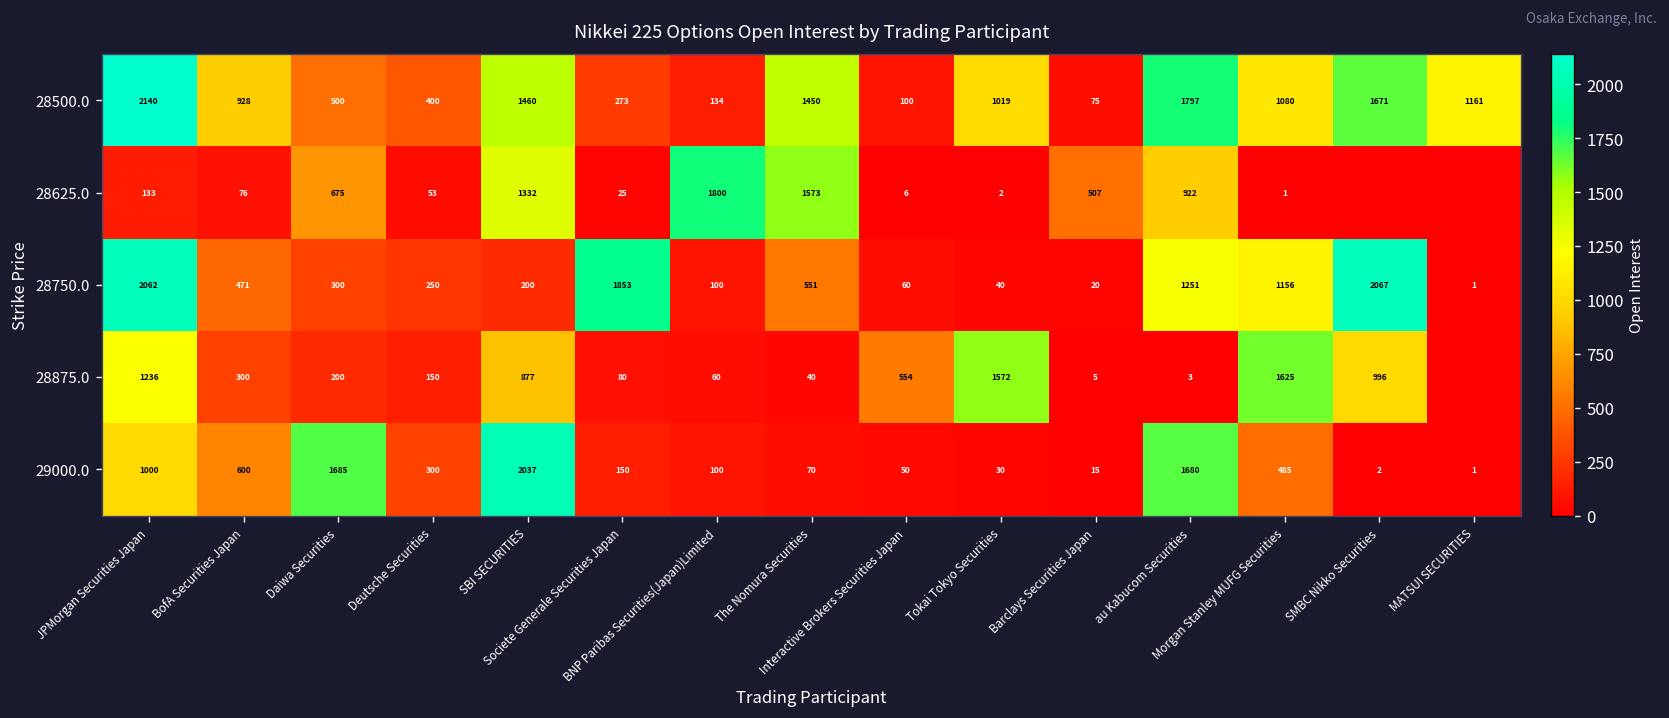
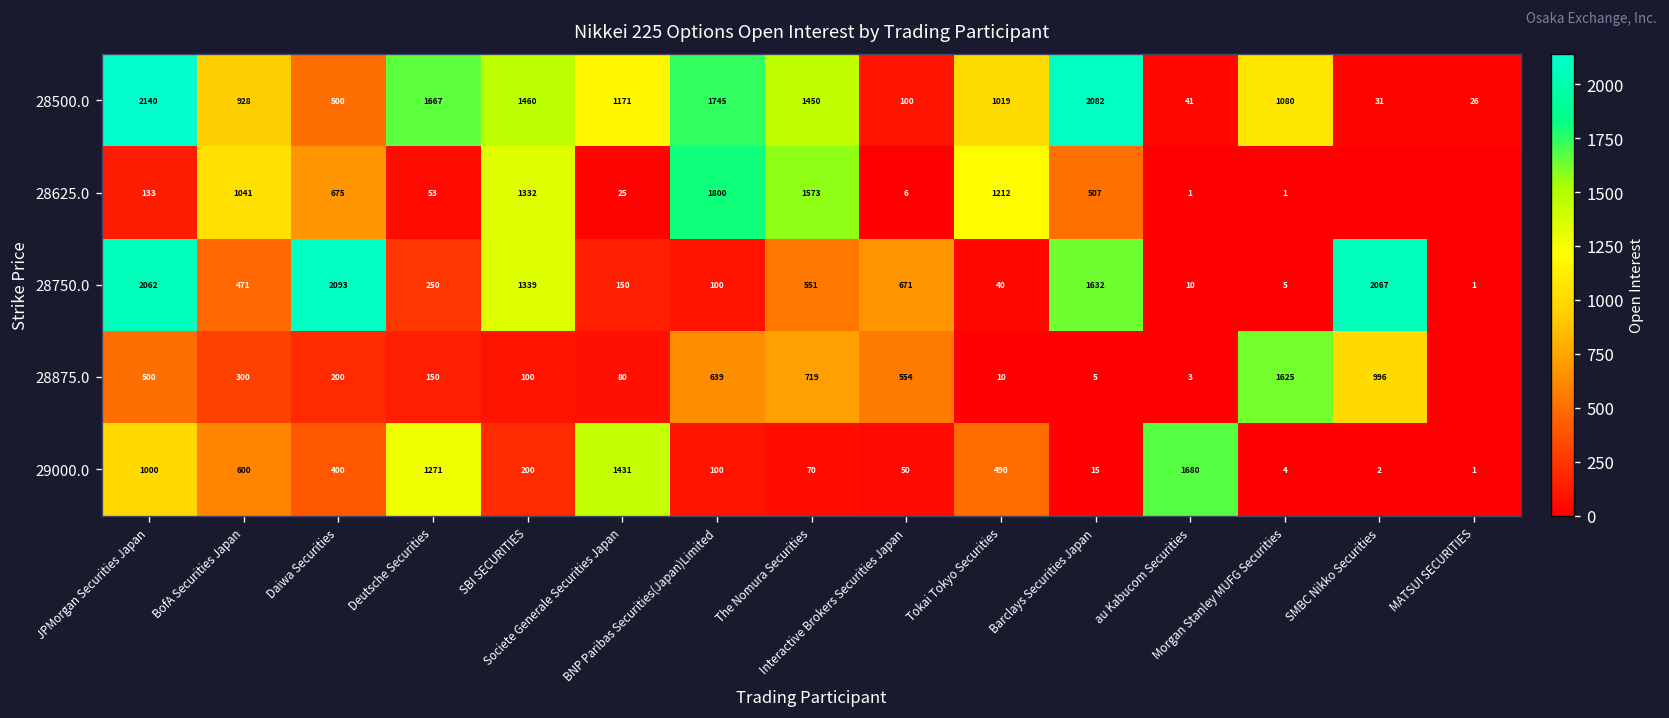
  {
    "28500.0": {
      "JPMorgan Securities Japan": 2140,
      "BofA Securities Japan": 928,
      "Daiwa Securities": 500,
-     "Deutsche Securities": 400,
+     "Deutsche Securities": 1667,
      "SBI SECURITIES": 1460,
-     "Societe Generale Securities Japan": 273,
-     "BNP Paribas Securities(Japan)Limited": 134,
+     "Societe Generale Securities Japan": 1171,
+     "BNP Paribas Securities(Japan)Limited": 1745,
      "The Nomura Securities": 1450,
      "Interactive Brokers Securities Japan": 100,
      "Tokai Tokyo Securities": 1019,
-     "Barclays Securities Japan": 75,
-     "au Kabucom Securities": 1797,
+     "Barclays Securities Japan": 2082,
+     "au Kabucom Securities": 41,
      "Morgan Stanley MUFG Securities": 1080,
-     "SMBC Nikko Securities": 1671,
-     "MATSUI SECURITIES": 1161
+     "SMBC Nikko Securities": 31,
+     "MATSUI SECURITIES": 26
    },
    "28625.0": {
      "JPMorgan Securities Japan": 133,
-     "BofA Securities Japan": 76,
+     "BofA Securities Japan": 1041,
      "Daiwa Securities": 675,
      "Deutsche Securities": 53,
      "SBI SECURITIES": 1332,
      "Societe Generale Securities Japan": 25,
      "BNP Paribas Securities(Japan)Limited": 1800,
      "The Nomura Securities": 1573,
      "Interactive Brokers Securities Japan": 6,
-     "Tokai Tokyo Securities": 2,
+     "Tokai Tokyo Securities": 1212,
      "Barclays Securities Japan": 507,
-     "au Kabucom Securities": 922,
+     "au Kabucom Securities": 1,
      "Morgan Stanley MUFG Securities": 1
    },
    "28750.0": {
      "JPMorgan Securities Japan": 2062,
      "BofA Securities Japan": 471,
-     "Daiwa Securities": 300,
+     "Daiwa Securities": 2093,
      "Deutsche Securities": 250,
-     "SBI SECURITIES": 200,
-     "Societe Generale Securities Japan": 1853,
+     "SBI SECURITIES": 1339,
+     "Societe Generale Securities Japan": 150,
      "BNP Paribas Securities(Japan)Limited": 100,
      "The Nomura Securities": 551,
-     "Interactive Brokers Securities Japan": 60,
+     "Interactive Brokers Securities Japan": 671,
      "Tokai Tokyo Securities": 40,
-     "Barclays Securities Japan": 20,
-     "au Kabucom Securities": 1251,
-     "Morgan Stanley MUFG Securities": 1156,
+     "Barclays Securities Japan": 1632,
+     "au Kabucom Securities": 10,
+     "Morgan Stanley MUFG Securities": 5,
      "SMBC Nikko Securities": 2067,
      "MATSUI SECURITIES": 1
    },
    "28875.0": {
-     "JPMorgan Securities Japan": 1236,
+     "JPMorgan Securities Japan": 500,
      "BofA Securities Japan": 300,
      "Daiwa Securities": 200,
      "Deutsche Securities": 150,
-     "SBI SECURITIES": 877,
+     "SBI SECURITIES": 100,
      "Societe Generale Securities Japan": 80,
-     "BNP Paribas Securities(Japan)Limited": 60,
-     "The Nomura Securities": 40,
+     "BNP Paribas Securities(Japan)Limited": 639,
+     "The Nomura Securities": 719,
      "Interactive Brokers Securities Japan": 554,
-     "Tokai Tokyo Securities": 1572,
+     "Tokai Tokyo Securities": 10,
      "Barclays Securities Japan": 5,
      "au Kabucom Securities": 3,
      "Morgan Stanley MUFG Securities": 1625,
      "SMBC Nikko Securities": 996
    },
    "29000.0": {
      "JPMorgan Securities Japan": 1000,
      "BofA Securities Japan": 600,
-     "Daiwa Securities": 1685,
-     "Deutsche Securities": 300,
-     "SBI SECURITIES": 2037,
-     "Societe Generale Securities Japan": 150,
+     "Daiwa Securities": 400,
+     "Deutsche Securities": 1271,
+     "SBI SECURITIES": 200,
+     "Societe Generale Securities Japan": 1431,
      "BNP Paribas Securities(Japan)Limited": 100,
      "The Nomura Securities": 70,
      "Interactive Brokers Securities Japan": 50,
-     "Tokai Tokyo Securities": 30,
+     "Tokai Tokyo Securities": 490,
      "Barclays Securities Japan": 15,
      "au Kabucom Securities": 1680,
-     "Morgan Stanley MUFG Securities": 485,
+     "Morgan Stanley MUFG Securities": 4,
      "SMBC Nikko Securities": 2,
      "MATSUI SECURITIES": 1
    }
  }
